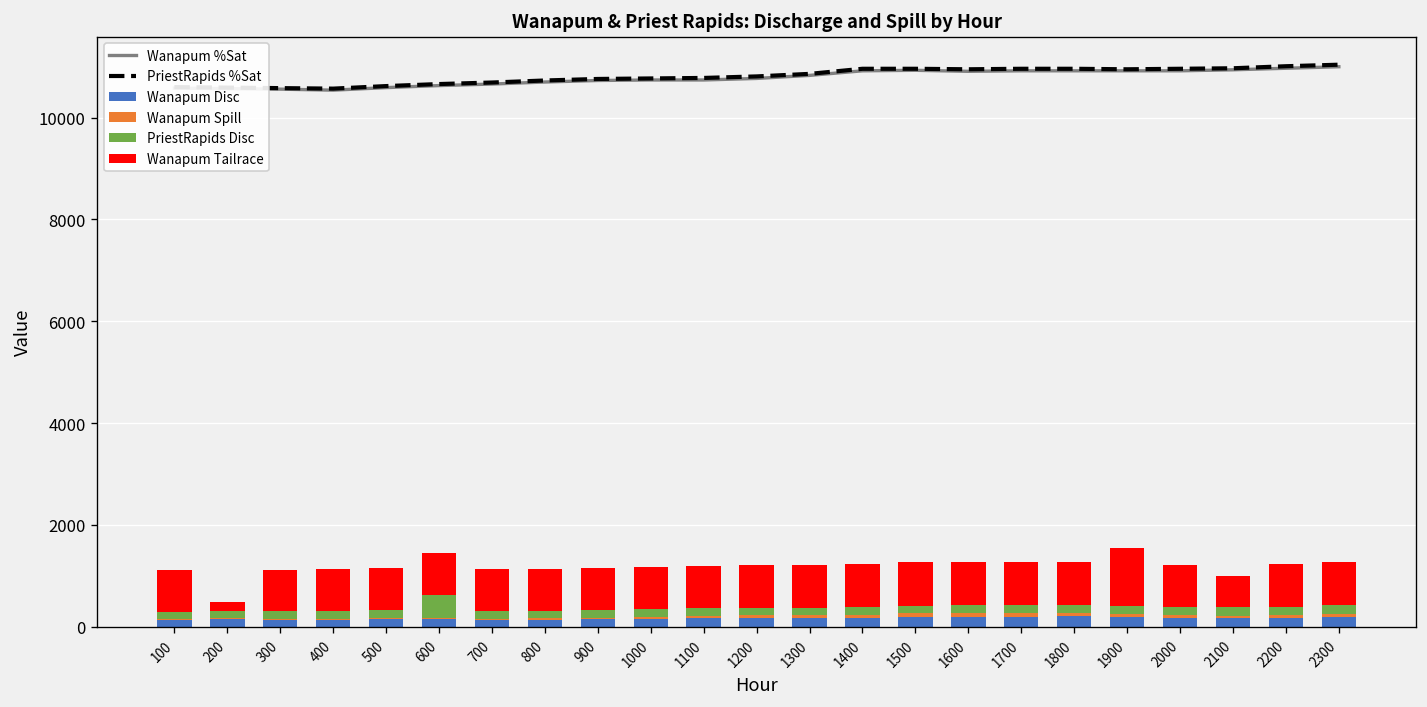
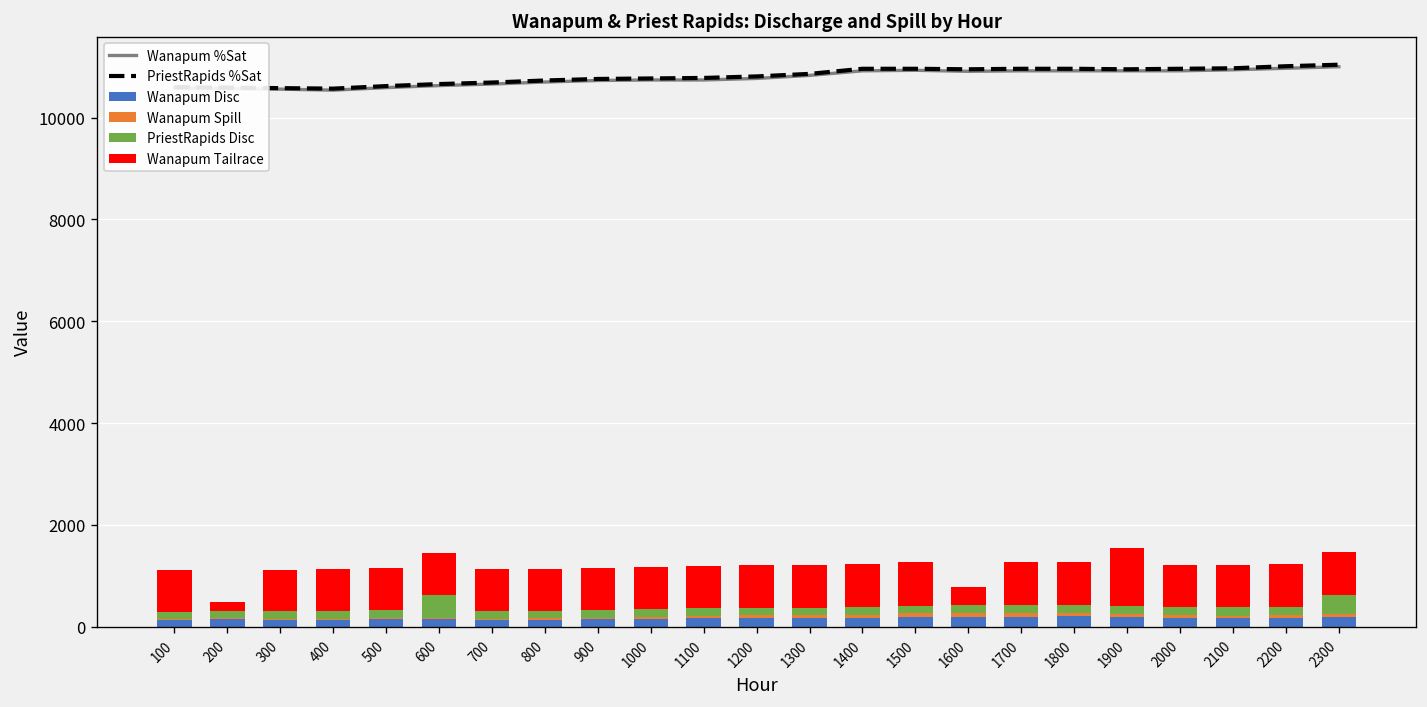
  {
    "Wanapum Disc": {
      "100": 100,
      "200": 100,
      "300": 100,
      "400": 100,
      "500": 200,
      "600": 100,
      "700": 100,
      "800": 100,
      "900": 200,
      "1000": 200,
      "1100": 200,
      "1200": 200,
      "1300": 200,
      "1400": 200,
      "1500": 200,
      "1600": 200,
      "1700": 200,
      "1800": 200,
      "1900": 200,
      "2000": 200,
      "2100": 200,
      "2200": 200,
      "2300": 200
    },
    "Wanapum Spill": {
      "1500": 100,
      "1600": 100,
      "1700": 100,
      "1800": 100,
      "2300": 100
    },
    "PriestRapids Disc": {
      "100": 200,
      "200": 200,
      "300": 200,
      "400": 200,
      "500": 200,
      "600": 500,
      "700": 200,
      "800": 200,
      "900": 200,
      "1000": 200,
      "1100": 200,
      "1200": 200,
      "1300": 200,
      "1400": 200,
      "1500": 200,
      "1600": 200,
      "1700": 200,
      "1800": 200,
      "1900": 200,
      "2000": 200,
      "2100": 200,
      "2200": 200,
-     "2300": 200
+     "2300": 400
    },
    "Wanapum Tailrace": {
      "100": 800,
      "200": 200,
      "300": 800,
      "400": 800,
      "500": 800,
      "600": 800,
      "700": 800,
      "800": 800,
      "900": 800,
      "1000": 800,
      "1100": 800,
      "1200": 800,
      "1300": 800,
      "1400": 800,
      "1500": 900,
-     "1600": 900,
+     "1600": 400,
      "1700": 900,
      "1800": 800,
      "1900": 1100,
      "2000": 800,
-     "2100": 600,
+     "2100": 800,
      "2200": 800,
      "2300": 900
    }
  }
